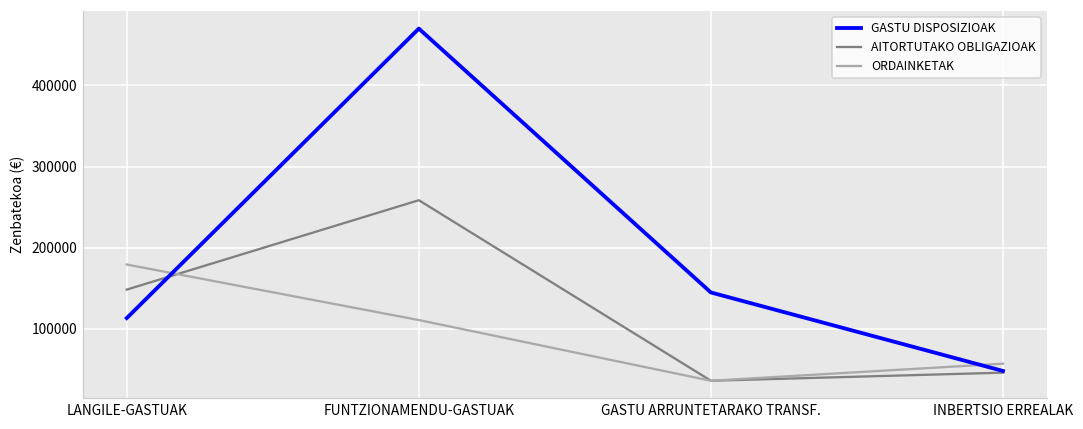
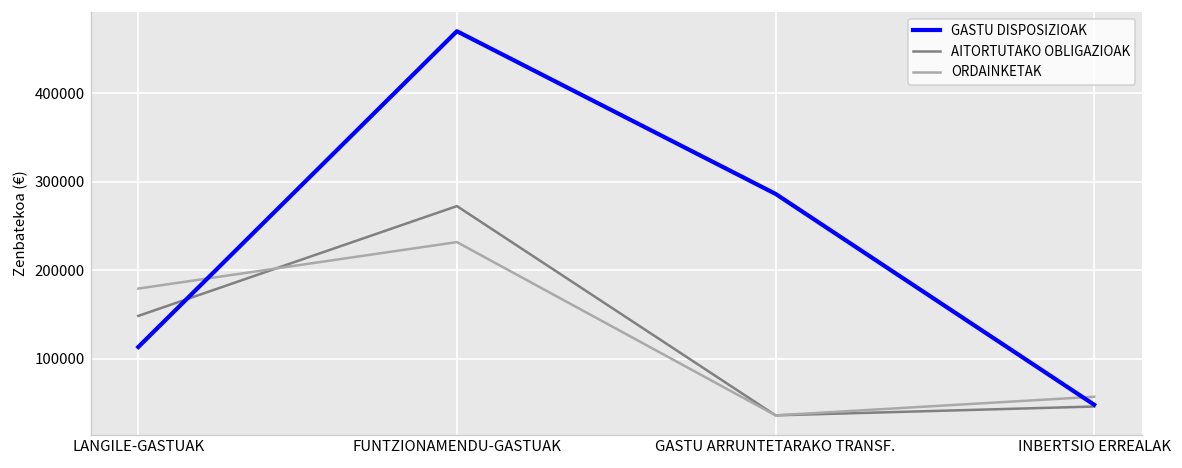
  {
    "GASTU DISPOSIZIOAK": {
      "LANGILE-GASTUAK": 110000,
      "FUNTZIONAMENDU-GASTUAK": 470000,
-     "GASTU ARRUNTETARAKO TRANSF.": 150000
+     "GASTU ARRUNTETARAKO TRANSF.": 290000
    },
    "AITORTUTAKO OBLIGAZIOAK": {
      "LANGILE-GASTUAK": 150000,
-     "FUNTZIONAMENDU-GASTUAK": 260000
+     "FUNTZIONAMENDU-GASTUAK": 270000
    },
    "ORDAINKETAK": {
      "LANGILE-GASTUAK": 180000,
-     "FUNTZIONAMENDU-GASTUAK": 110000,
+     "FUNTZIONAMENDU-GASTUAK": 230000,
      "INBERTSIO ERREALAK": 60000
    }
  }
